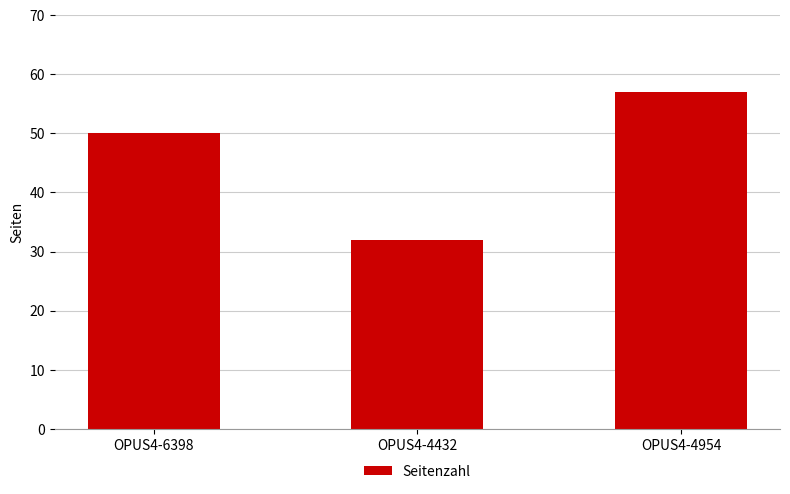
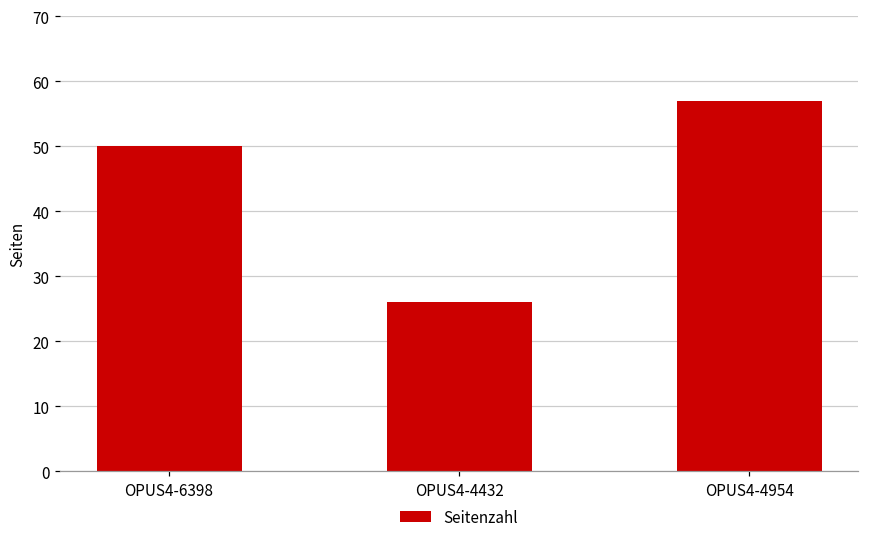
  {
    "OPUS4-6398": 50,
-   "OPUS4-4432": 32,
+   "OPUS4-4432": 26,
    "OPUS4-4954": 57
  }
